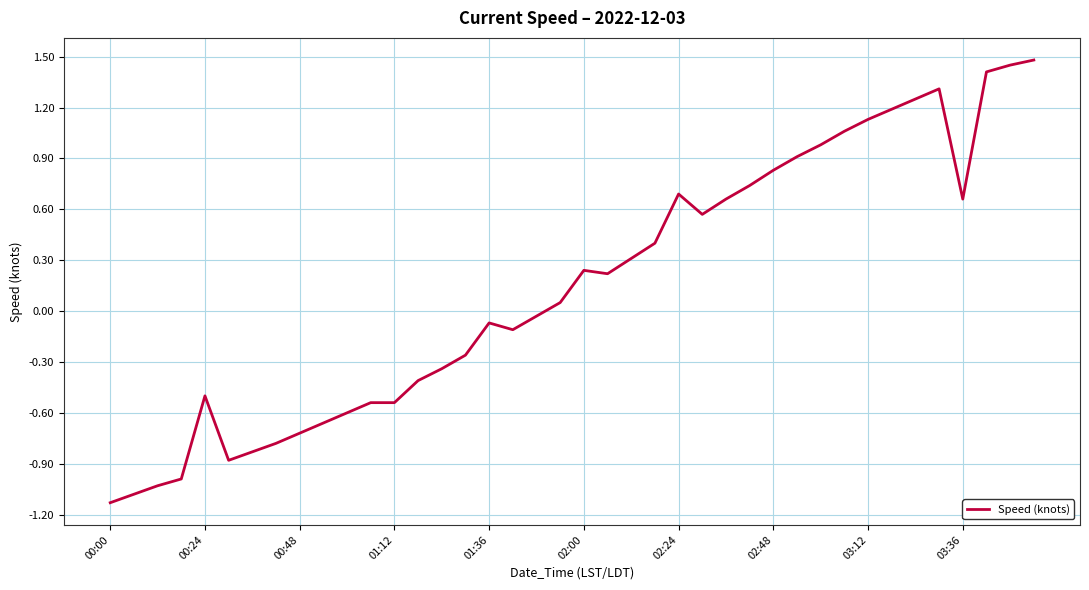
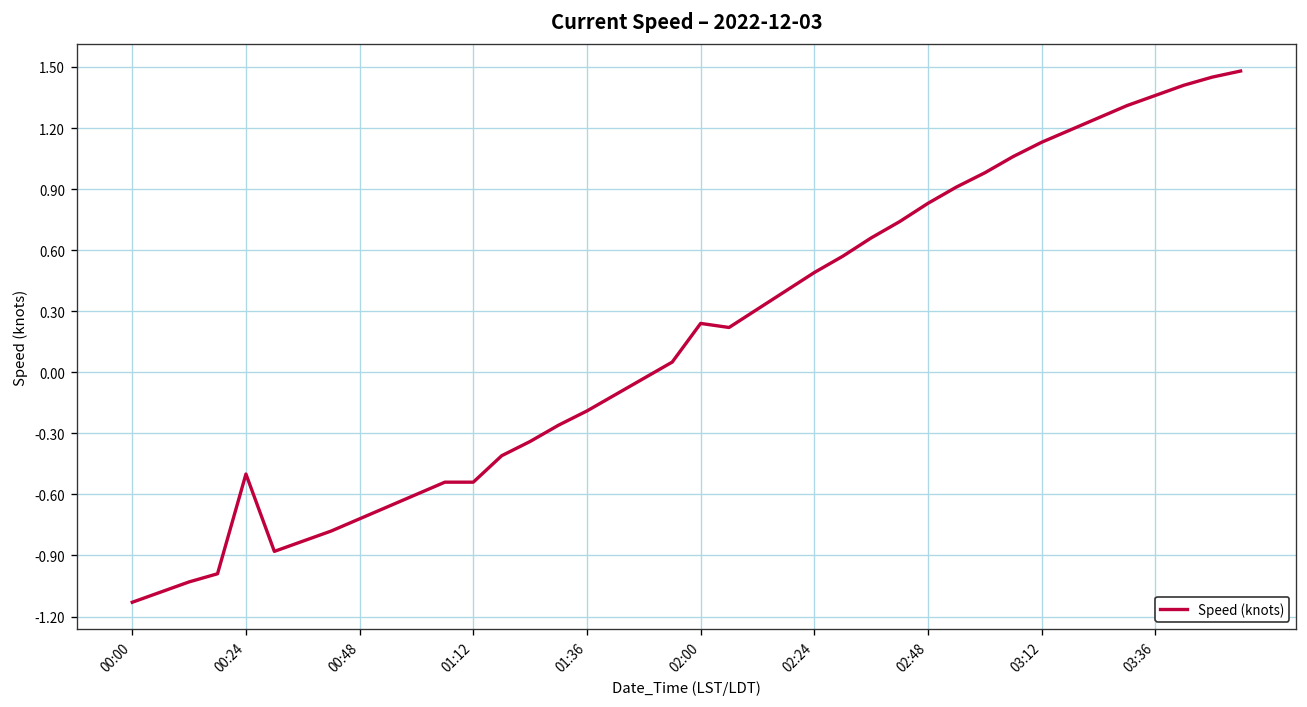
  {
    "00:00": -1.13,
    "00:24": -0.50,
    "00:48": -0.72,
    "01:12": -0.54,
-   "01:36": -0.07,
+   "01:36": -0.19,
    "02:00": 0.24,
-   "02:24": 0.69,
+   "02:24": 0.49,
    "02:48": 0.83,
    "03:12": 1.13,
-   "03:36": 0.66
+   "03:36": 1.36
  }
